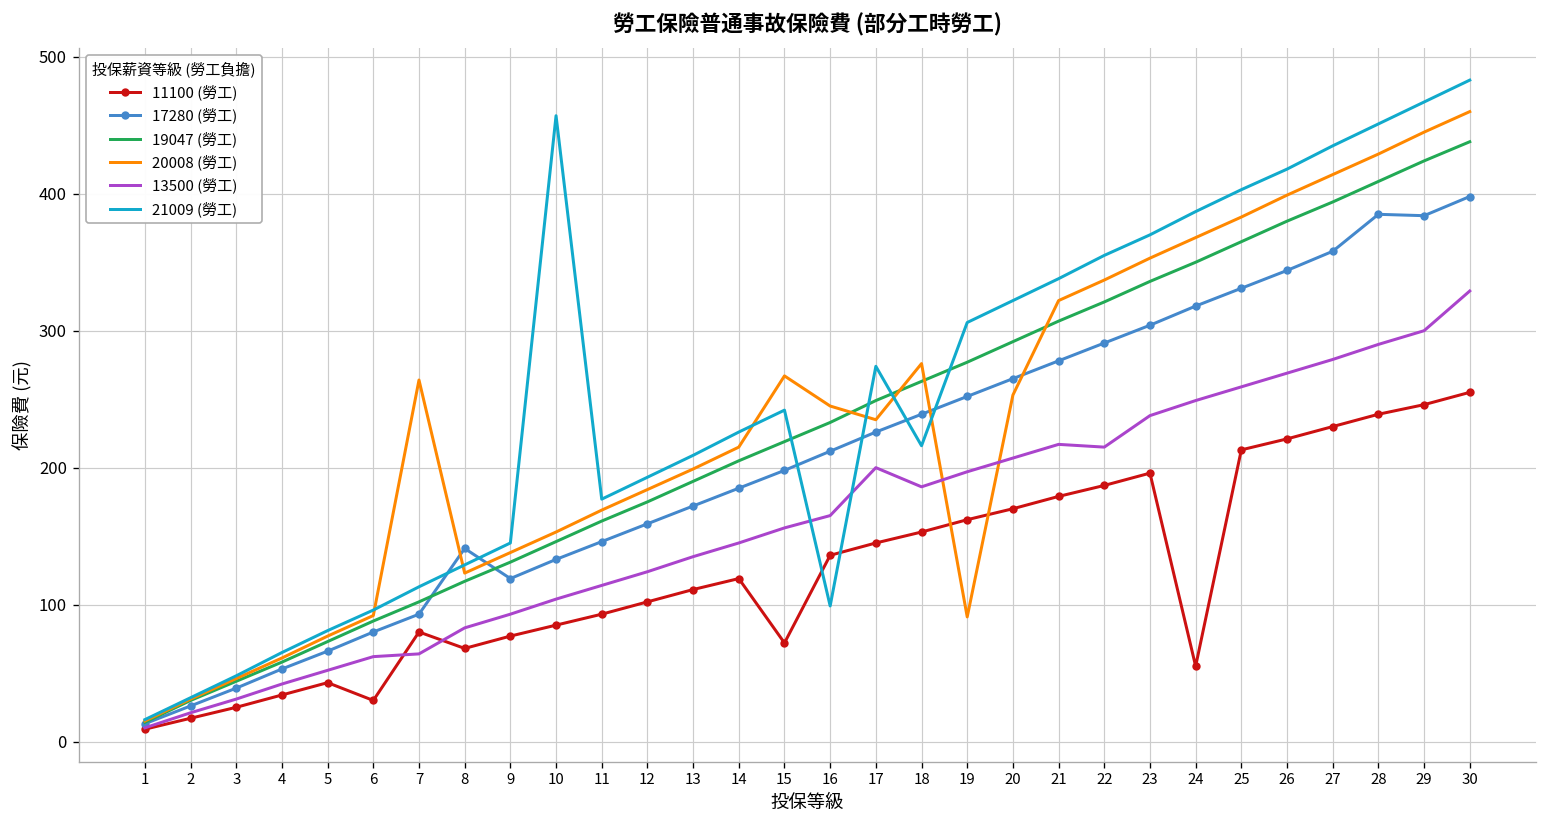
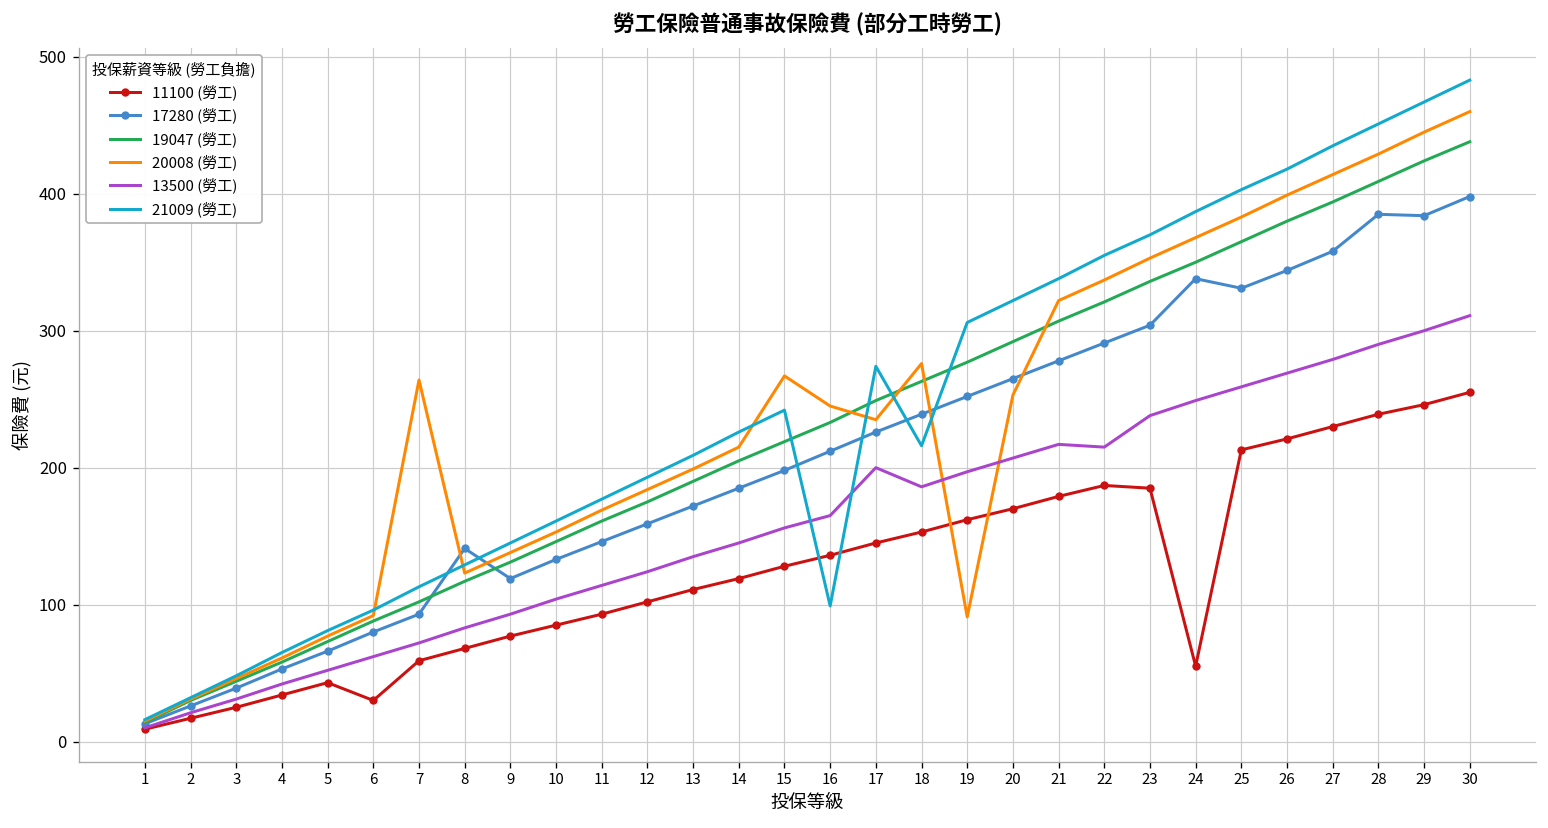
  {
    "11100 (勞工)": {
      "2": 17,
      "3": 25,
      "4": 34,
      "5": 43,
      "6": 30,
-     "7": 80,
+     "7": 59,
      "8": 68,
      "9": 77,
      "10": 85,
      "11": 93,
      "12": 102,
      "13": 111,
      "14": 119,
-     "15": 72,
+     "15": 128,
      "16": 136,
      "17": 145,
      "18": 153,
      "19": 162,
      "20": 170,
      "21": 179,
      "22": 187,
-     "23": 196,
+     "23": 185,
      "24": 55,
      "25": 213,
      "26": 221,
      "27": 230,
      "28": 239,
      "29": 246,
      "30": 255
    },
    "17280 (勞工)": {
      "2": 26,
      "3": 39,
      "4": 53,
      "5": 66,
      "6": 80,
      "7": 93,
      "8": 141,
      "9": 119,
      "10": 133,
      "11": 146,
      "12": 159,
      "13": 172,
      "14": 185,
      "15": 198,
      "16": 212,
      "17": 226,
      "18": 239,
      "19": 252,
      "20": 265,
      "21": 278,
      "22": 291,
      "23": 304,
-     "24": 318,
+     "24": 338,
      "25": 331,
      "26": 344,
      "27": 358,
      "28": 385,
      "29": 384,
      "30": 398
    },
    "19047 (勞工)": {
      "4": 58,
      "5": 73,
      "6": 88,
      "7": 102,
      "8": 117,
      "9": 131,
      "10": 146,
      "11": 161,
      "12": 175,
      "13": 190,
      "14": 205,
      "15": 219,
      "16": 233,
      "17": 249,
      "18": 263,
      "19": 277,
      "20": 292,
      "21": 307,
      "22": 321,
      "23": 336,
      "24": 350,
      "25": 365,
      "26": 380,
      "27": 394,
      "28": 409,
      "29": 424,
      "30": 438
    },
    "20008 (勞工)": {
      "4": 61,
      "5": 77,
      "6": 92,
      "7": 264,
      "8": 123,
      "9": 138,
      "10": 153,
      "11": 169,
      "12": 184,
      "13": 199,
      "14": 215,
      "15": 267,
      "16": 245,
      "17": 235,
      "18": 276,
      "19": 91,
      "20": 253,
      "21": 322,
      "22": 337,
      "23": 353,
      "24": 368,
      "25": 383,
      "26": 399,
      "27": 414,
      "28": 429,
      "29": 445,
      "30": 460
    },
    "13500 (勞工)": {
      "2": 21,
      "3": 31,
      "4": 42,
      "5": 52,
      "6": 62,
-     "7": 64,
+     "7": 72,
      "8": 83,
      "9": 93,
      "10": 104,
      "11": 114,
      "12": 124,
      "13": 135,
      "14": 145,
      "15": 156,
      "16": 165,
      "17": 200,
      "18": 186,
      "19": 197,
      "20": 207,
      "21": 217,
      "22": 215,
      "23": 238,
      "24": 249,
      "25": 259,
      "26": 269,
      "27": 279,
      "28": 290,
      "29": 300,
-     "30": 329
+     "30": 311
    },
    "21009 (勞工)": {
      "4": 65,
      "5": 81,
      "6": 96,
      "7": 113,
      "8": 129,
      "9": 145,
-     "10": 457,
+     "10": 161,
      "11": 177,
      "12": 193,
      "13": 209,
      "14": 226,
      "15": 242,
      "16": 99,
      "17": 274,
      "18": 216,
      "19": 306,
      "20": 322,
      "21": 338,
      "22": 355,
      "23": 370,
      "24": 387,
      "25": 403,
      "26": 418,
      "27": 435,
      "28": 451,
      "29": 467,
      "30": 483
    }
  }
